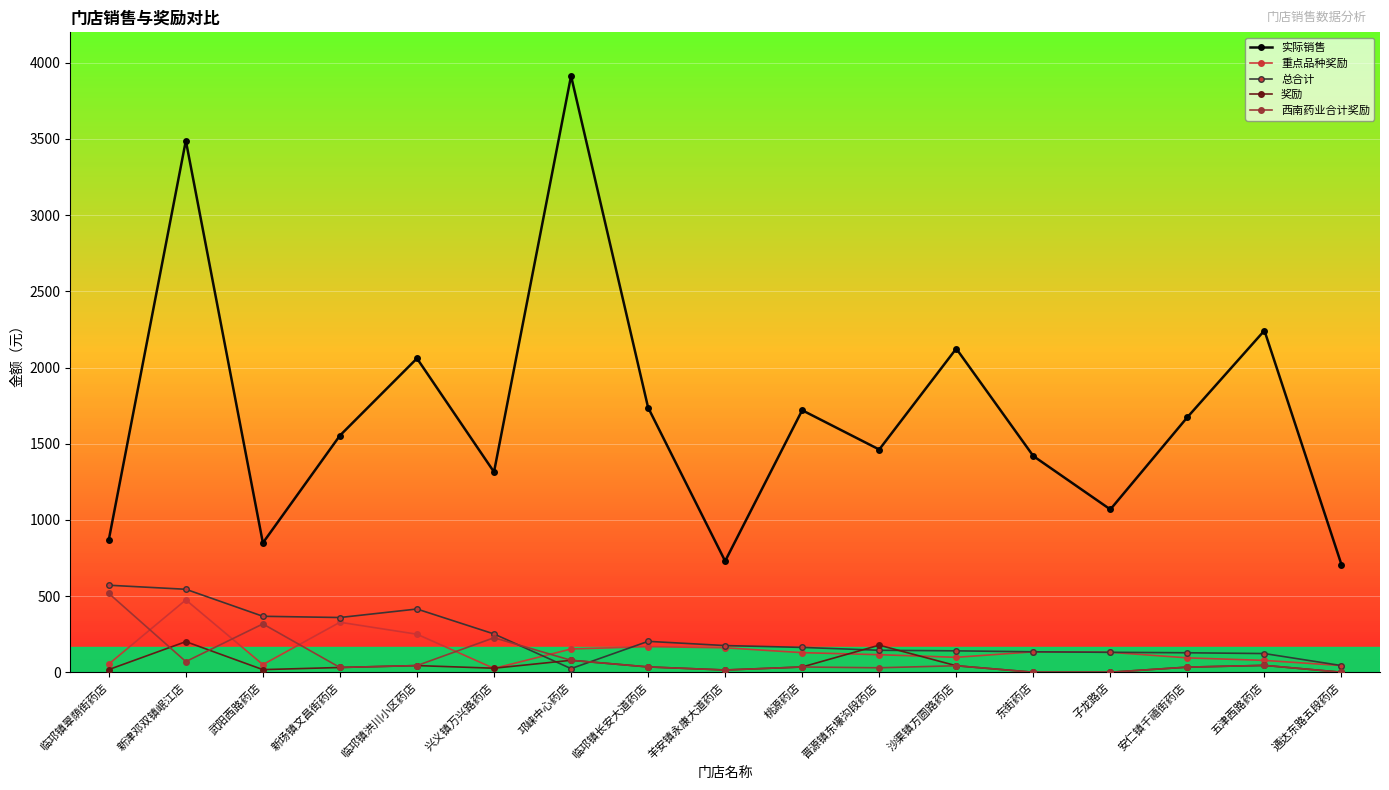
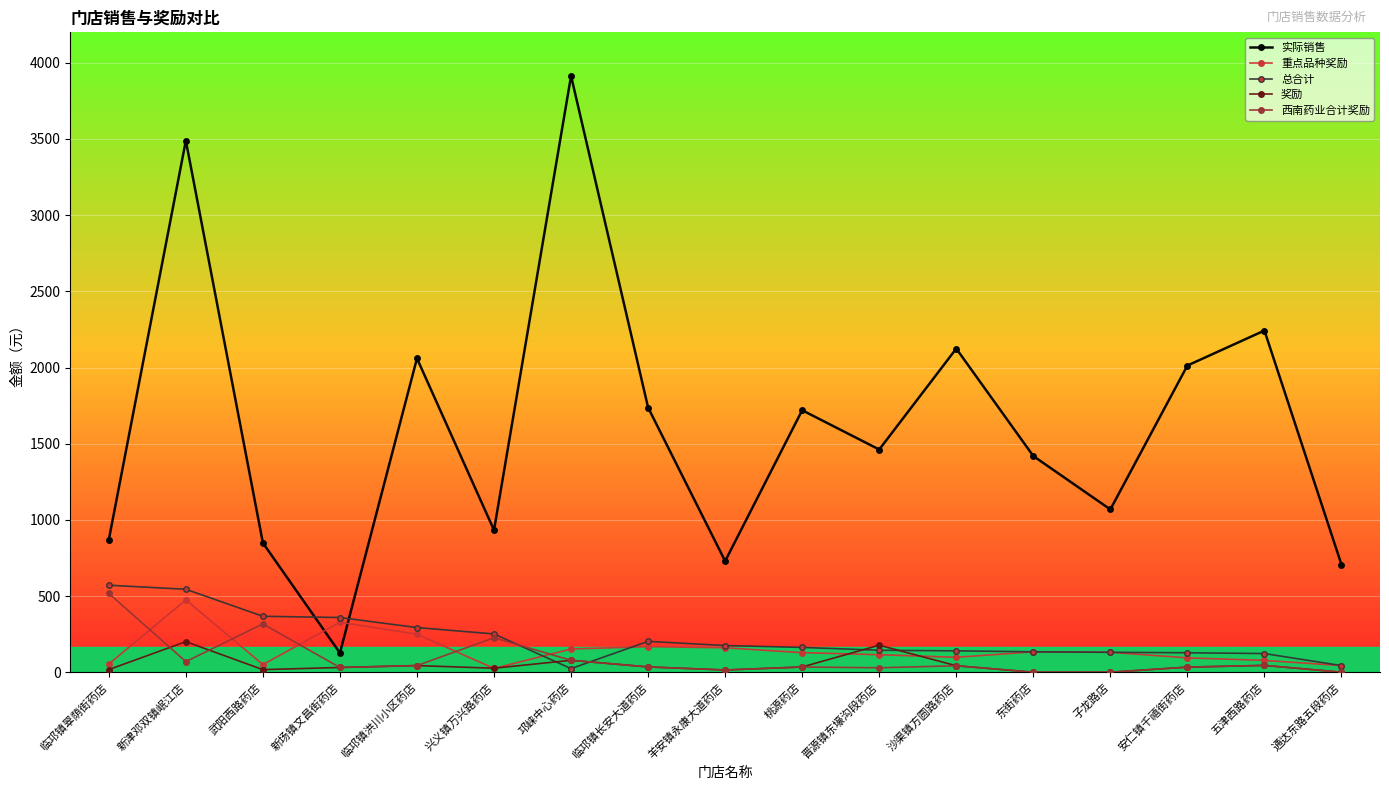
  {
    "实际销售": {
      "临邛镇翠荫街药店": 870,
      "新津邓双镇岷江店": 3490,
      "武阳西路药店": 850,
-     "新场镇文昌街药店": 1550,
+     "新场镇文昌街药店": 130,
      "临邛镇洪川小区药店": 2060,
-     "兴义镇万兴路药店": 1310,
+     "兴义镇万兴路药店": 930,
      "邛崃中心药店": 3910,
      "临邛镇长安大道药店": 1740,
      "羊安镇永康大道药店": 730,
      "桃源药店": 1720,
      "晋源镇东壕沟段药店": 1460,
      "沙渠镇方圆路药店": 2120,
      "东街药店": 1420,
      "子龙路店": 1070,
-     "安仁镇千禧街药店": 1670,
+     "安仁镇千禧街药店": 2010,
      "五津西路药店": 2240,
      "通达东路五段药店": 710
    },
    "总合计": {
      "临邛镇翠荫街药店": 570,
      "新津邓双镇岷江店": 540,
      "武阳西路药店": 370,
      "新场镇文昌街药店": 360,
-     "临邛镇洪川小区药店": 410,
+     "临邛镇洪川小区药店": 290,
      "兴义镇万兴路药店": 250,
      "邛崃中心药店": 20,
      "临邛镇长安大道药店": 200,
      "桃源药店": 160,
      "晋源镇东壕沟段药店": 140,
      "沙渠镇方圆路药店": 140,
      "安仁镇千禧街药店": 130,
      "五津西路药店": 120
    },
    "奖励": {
      "临邛镇翠荫街药店": 20,
      "新津邓双镇岷江店": 200,
      "武阳西路药店": 20,
      "晋源镇东壕沟段药店": 180
    }
  }
